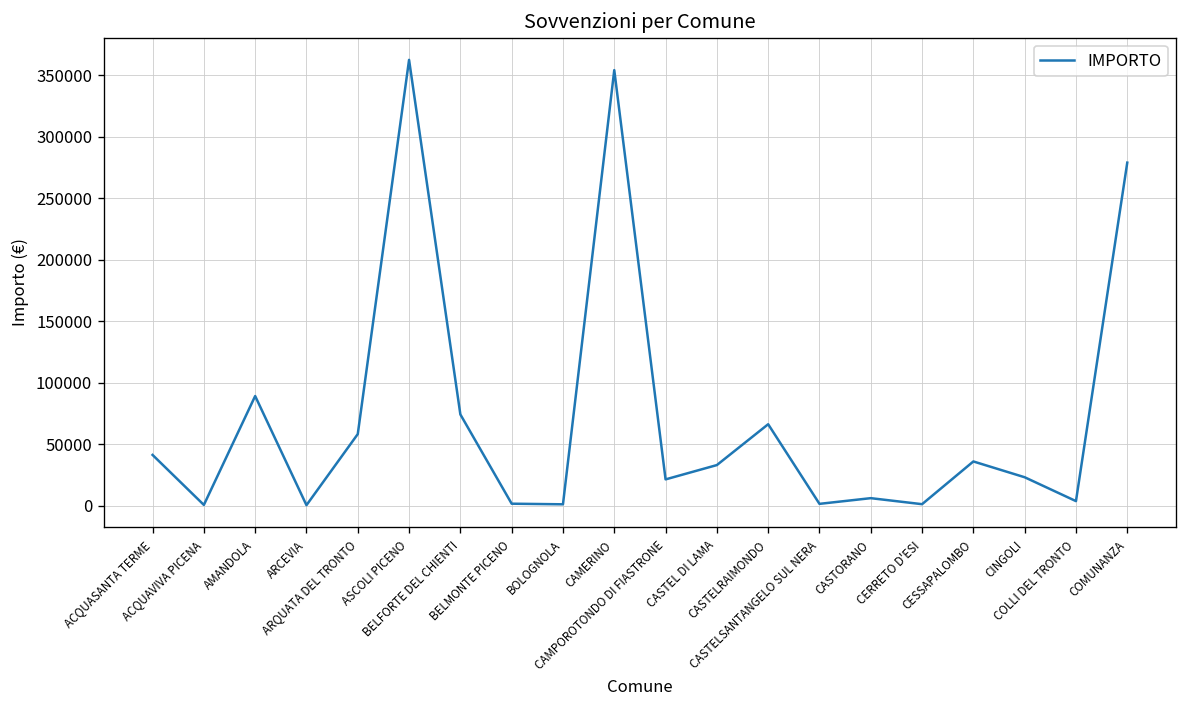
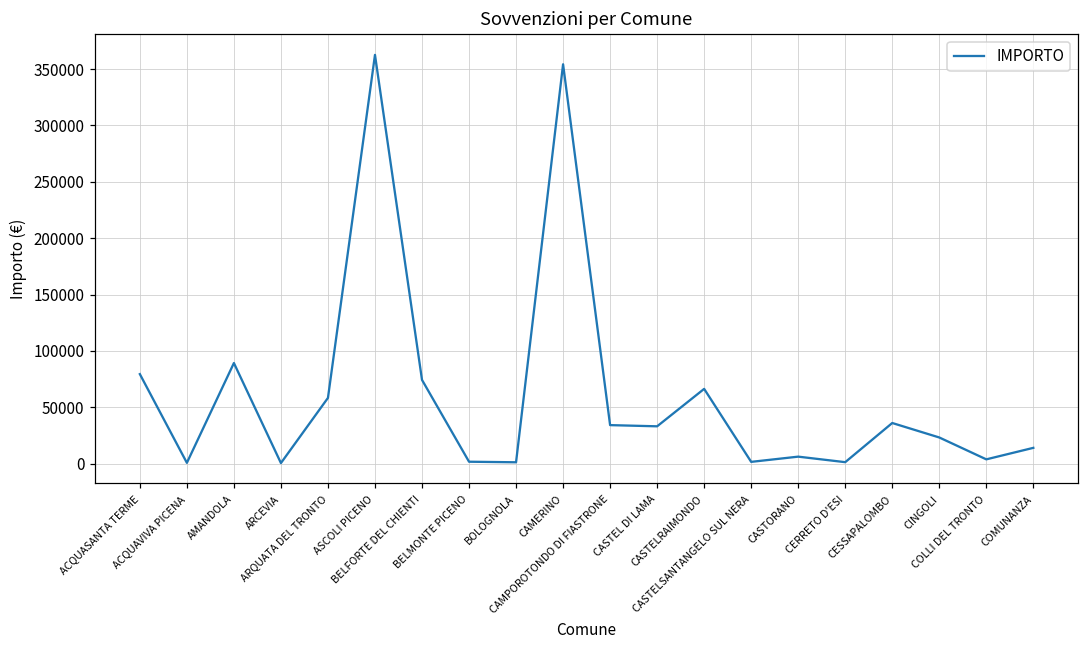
  {
-   "ACQUASANTA TERME": 41000,
+   "ACQUASANTA TERME": 80000,
    "ACQUAVIVA PICENA": 1000,
    "AMANDOLA": 89000,
    "ARCEVIA": 1000,
    "ARQUATA DEL TRONTO": 58000,
    "ASCOLI PICENO": 363000,
    "BELFORTE DEL CHIENTI": 74000,
    "BELMONTE PICENO": 2000,
    "BOLOGNOLA": 1000,
    "CAMERINO": 354000,
-   "CAMPOROTONDO DI FIASTRONE": 22000,
+   "CAMPOROTONDO DI FIASTRONE": 34000,
    "CASTEL DI LAMA": 33000,
    "CASTELRAIMONDO": 66000,
    "CASTELSANTANGELO SUL NERA": 2000,
    "CASTORANO": 6000,
    "CERRETO D'ESI": 1000,
    "CESSAPALOMBO": 36000,
    "CINGOLI": 23000,
    "COLLI DEL TRONTO": 4000,
-   "COMUNANZA": 279000
+   "COMUNANZA": 14000
  }
